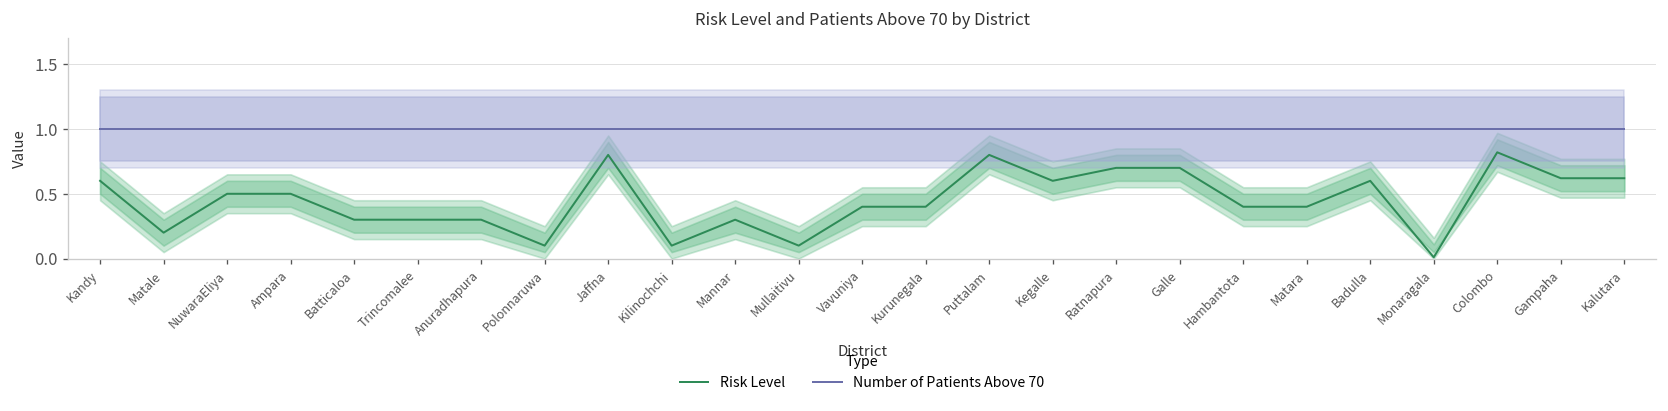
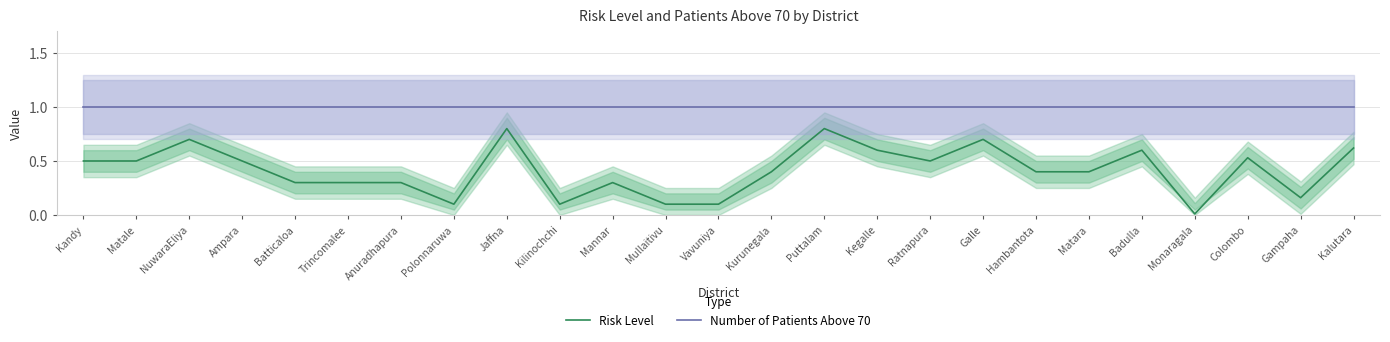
  {
    "Risk Level": {
-     "Kandy": 0.6,
-     "Matale": 0.2,
-     "NuwaraEliya": 0.5,
+     "Kandy": 0.5,
+     "Matale": 0.5,
+     "NuwaraEliya": 0.7,
      "Ampara": 0.50,
      "Batticaloa": 0.30,
      "Trincomalee": 0.30,
      "Anuradhapura": 0.30,
      "Polonnaruwa": 0.10,
      "Jaffna": 0.80,
      "Kilinochchi": 0.10,
      "Mannar": 0.30,
      "Mullaitivu": 0.10,
-     "Vavuniya": 0.4,
+     "Vavuniya": 0.1,
      "Kurunegala": 0.40,
      "Puttalam": 0.80,
      "Kegalle": 0.60,
-     "Ratnapura": 0.7,
+     "Ratnapura": 0.5,
      "Galle": 0.70,
      "Hambantota": 0.40,
      "Matara": 0.40,
      "Badulla": 0.60,
      "Monaragala": 0.01,
-     "Colombo": 0.82,
-     "Gampaha": 0.62,
+     "Colombo": 0.53,
+     "Gampaha": 0.16,
      "Kalutara": 0.62
    },
    "Number of Patients Above 70": {
      "Kandy": 1.00,
      "Matale": 1.00,
      "NuwaraEliya": 1.00,
      "Ampara": 1.00,
      "Batticaloa": 1.00,
      "Trincomalee": 1.00,
      "Anuradhapura": 1.00,
      "Polonnaruwa": 1.00,
      "Jaffna": 1.00,
      "Kilinochchi": 1.00,
      "Mannar": 1.00,
      "Mullaitivu": 1.00,
      "Vavuniya": 1.00,
      "Kurunegala": 1.00,
      "Puttalam": 1.00,
      "Kegalle": 1.00,
      "Ratnapura": 1.00,
      "Galle": 1.00,
      "Hambantota": 1.00,
      "Matara": 1.00,
      "Badulla": 1.00,
      "Monaragala": 1.00,
      "Colombo": 1.00,
      "Gampaha": 1.00,
      "Kalutara": 1.00
    }
  }
